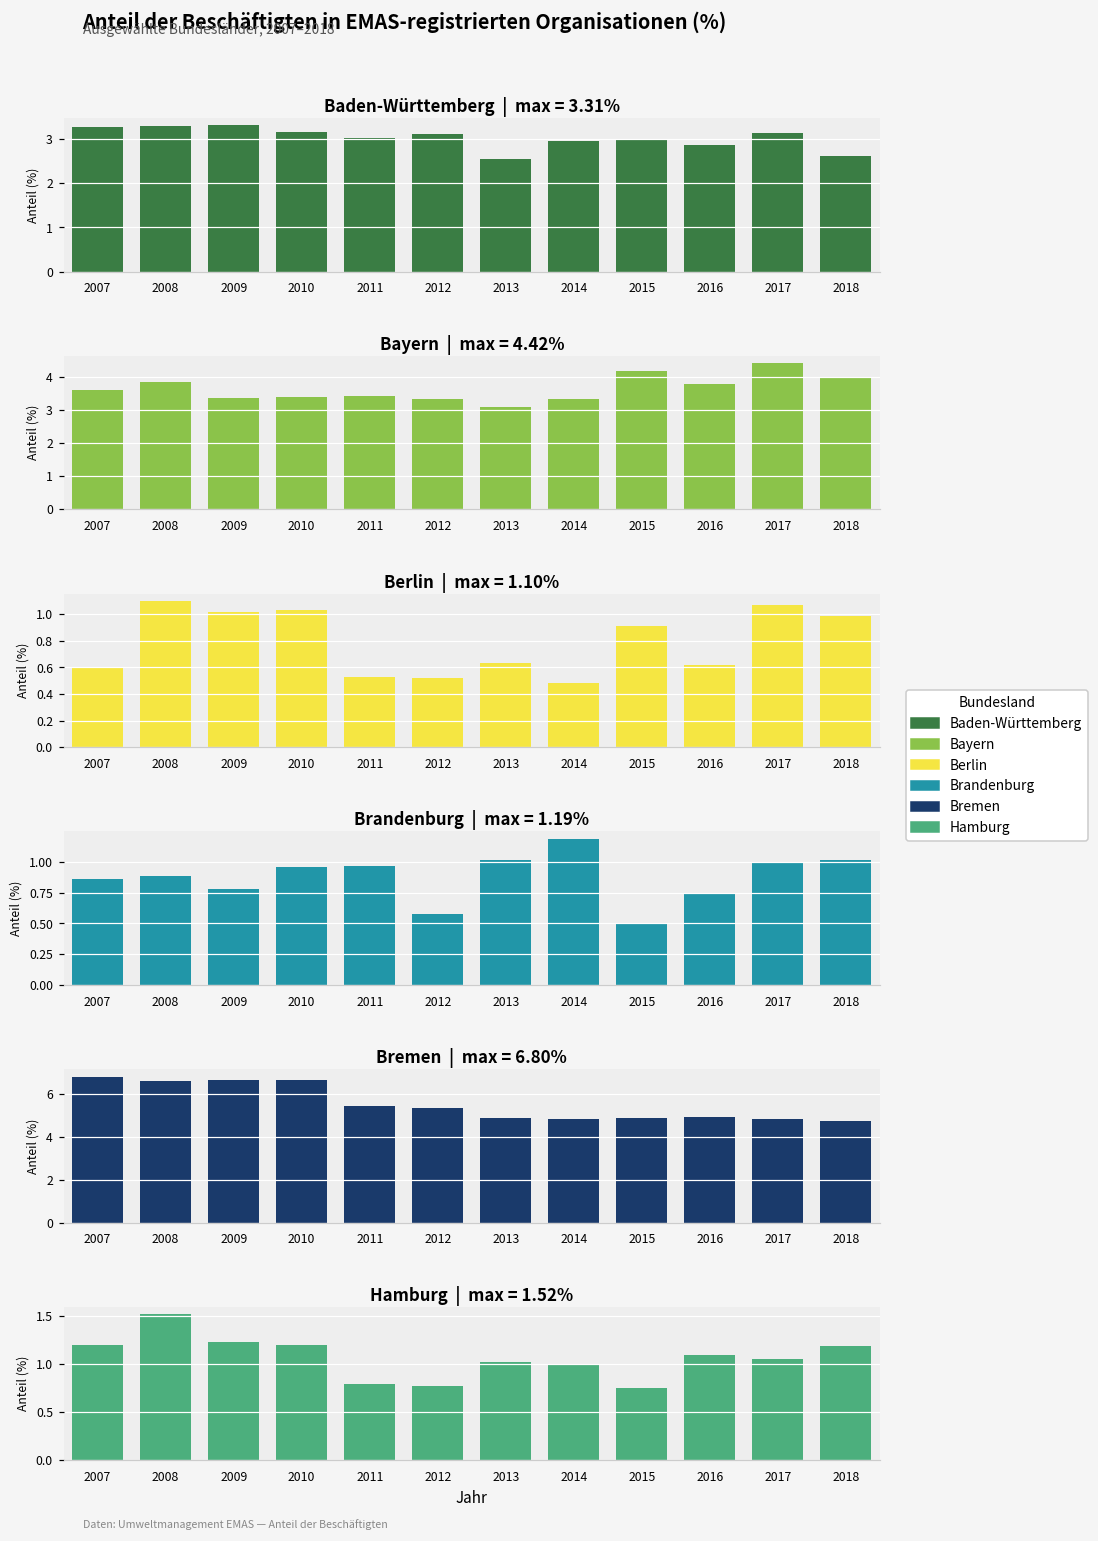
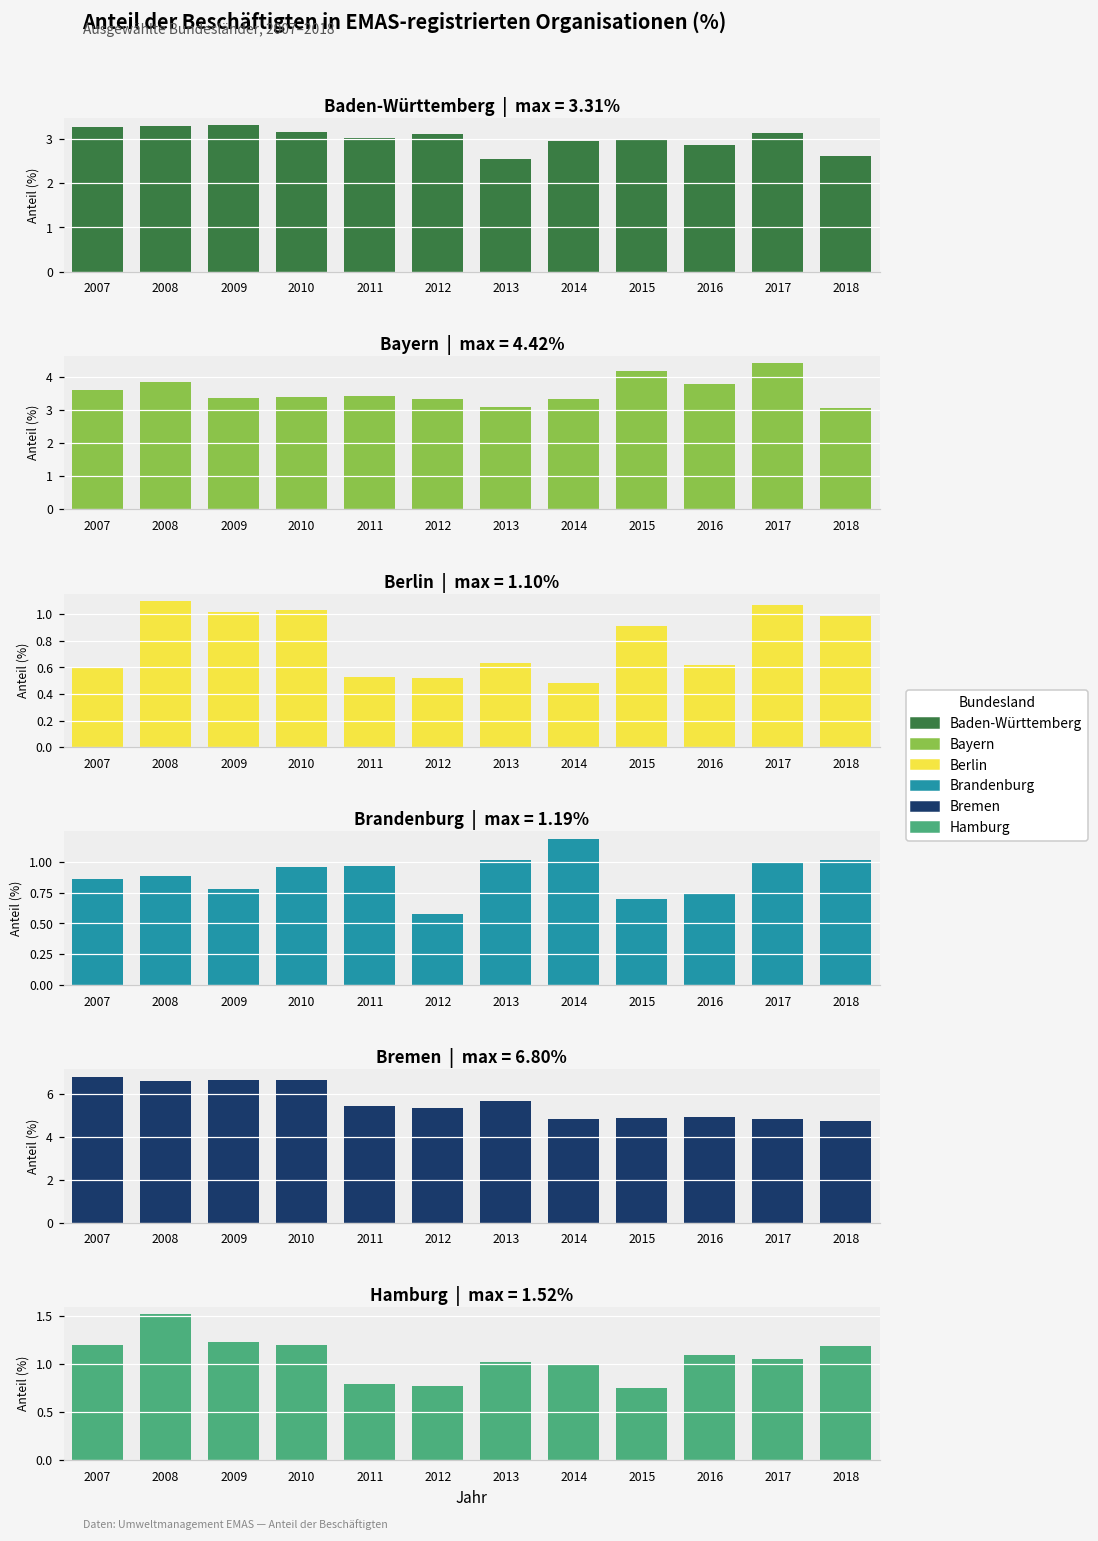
  {
    "Baden-Württemberg | max = 3.31%": {
      "2007": 3.3,
      "2008": 3.3,
      "2009": 3.3,
      "2010": 3.2,
      "2011": 3.0,
      "2012": 3.1,
      "2013": 2.6,
      "2014": 3.0,
      "2015": 3.0,
      "2016": 2.9,
      "2017": 3.2,
      "2018": 2.6
    },
    "Bayern | max = 4.42%": {
      "2007": 3.6,
      "2008": 3.8,
      "2009": 3.4,
      "2010": 3.4,
      "2011": 3.4,
      "2012": 3.4,
      "2013": 3.1,
      "2014": 3.4,
      "2015": 4.2,
      "2016": 3.8,
      "2017": 4.4,
-     "2018": 4.0
+     "2018": 3.1
    },
    "Berlin | max = 1.10%": {
      "2007": 0.60,
      "2008": 1.10,
      "2009": 1.02,
      "2010": 1.03,
      "2011": 0.53,
      "2012": 0.52,
      "2013": 0.63,
      "2014": 0.48,
      "2015": 0.91,
      "2016": 0.62,
      "2017": 1.07,
      "2018": 0.99
    },
    "Brandenburg | max = 1.19%": {
      "2007": 0.86,
      "2008": 0.9,
      "2009": 0.8,
      "2010": 0.96,
      "2011": 0.97,
      "2012": 0.6,
      "2013": 1.0,
      "2014": 1.2,
-     "2015": 0.5,
+     "2015": 0.7,
      "2016": 0.74,
      "2017": 1.0,
      "2018": 1.0
    },
    "Bremen | max = 6.80%": {
      "2007": 6.8,
      "2008": 6.6,
      "2009": 6.6,
      "2010": 6.6,
      "2011": 5.4,
      "2012": 5.3,
-     "2013": 4.9,
+     "2013": 5.7,
      "2014": 4.8,
      "2015": 4.9,
      "2016": 4.9,
      "2017": 4.8,
      "2018": 4.8
    },
    "Hamburg | max = 1.52%": {
      "2007": 1.2,
      "2008": 1.5,
      "2009": 1.2,
      "2010": 1.2,
      "2011": 0.8,
      "2012": 0.8,
      "2013": 1.0,
      "2014": 1.0,
      "2015": 0.8,
      "2016": 1.1,
      "2017": 1.1,
      "2018": 1.2
    }
  }
